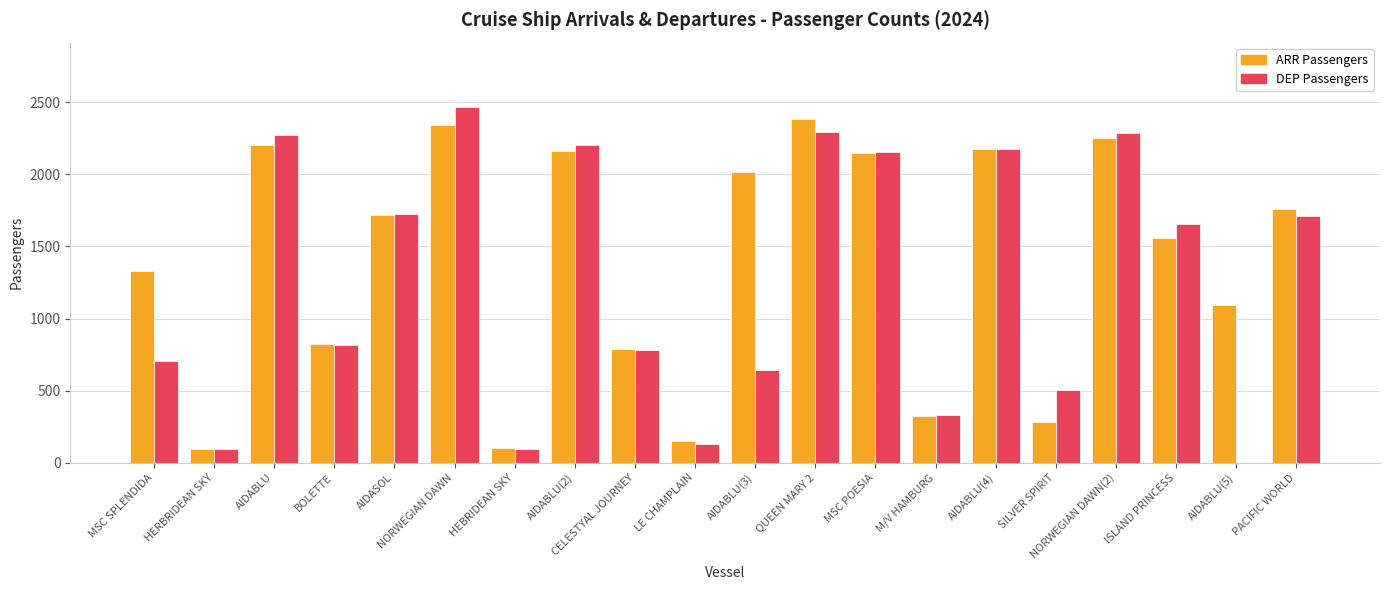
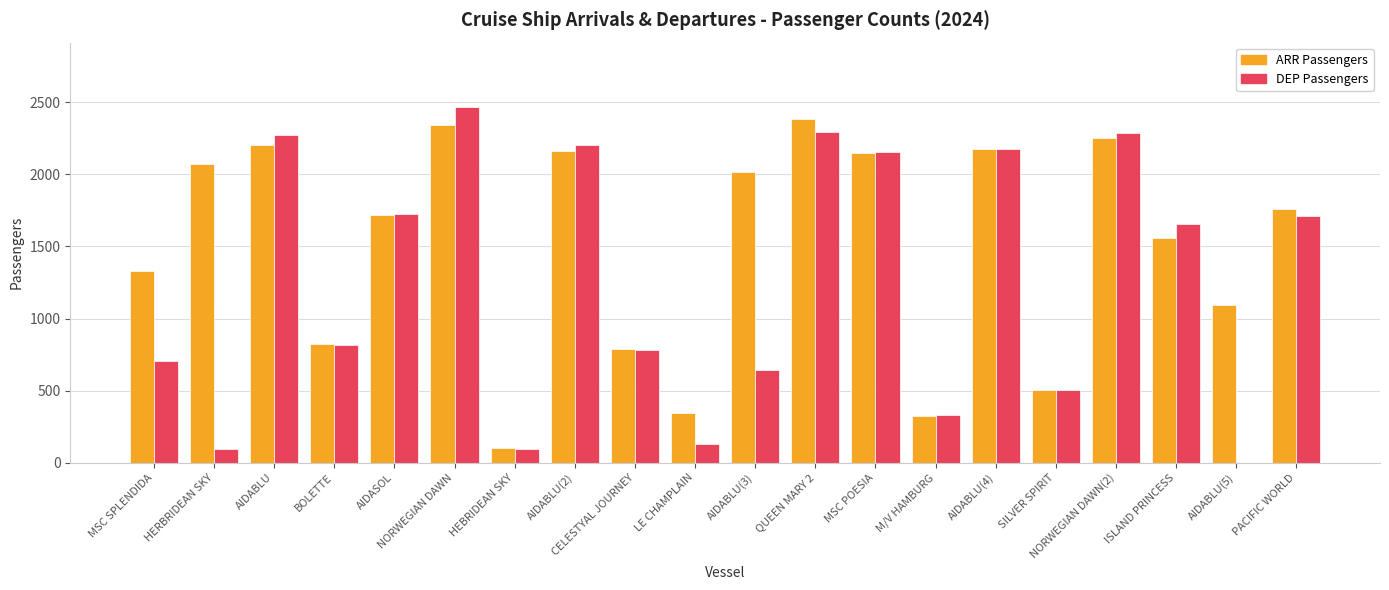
  {
    "ARR Passengers": {
      "MSC SPLENDIDA": 1330,
-     "HERBRIDEAN SKY": 100,
+     "HERBRIDEAN SKY": 2070,
      "AIDABLU": 2210,
      "BOLETTE": 820,
      "AIDASOL": 1720,
      "NORWEGIAN DAWN": 2340,
      "HEBRIDEAN SKY": 100,
      "AIDABLU(2)": 2170,
      "CELESTYAL JOURNEY": 790,
-     "LE CHAMPLAIN": 150,
+     "LE CHAMPLAIN": 350,
      "AIDABLU(3)": 2020,
      "QUEEN MARY 2": 2390,
      "MSC POESIA": 2150,
      "M/V HAMBURG": 320,
      "AIDABLU(4)": 2170,
-     "SILVER SPIRIT": 280,
+     "SILVER SPIRIT": 500,
      "NORWEGIAN DAWN(2)": 2250,
      "ISLAND PRINCESS": 1560,
      "AIDABLU(5)": 1090,
      "PACIFIC WORLD": 1760
    },
    "DEP Passengers": {
      "MSC SPLENDIDA": 710,
      "HERBRIDEAN SKY": 100,
      "AIDABLU": 2270,
      "BOLETTE": 820,
      "AIDASOL": 1730,
      "NORWEGIAN DAWN": 2470,
      "HEBRIDEAN SKY": 100,
      "AIDABLU(2)": 2200,
      "CELESTYAL JOURNEY": 790,
      "LE CHAMPLAIN": 130,
      "AIDABLU(3)": 650,
      "QUEEN MARY 2": 2300,
      "MSC POESIA": 2150,
      "M/V HAMBURG": 330,
      "AIDABLU(4)": 2180,
      "SILVER SPIRIT": 500,
      "NORWEGIAN DAWN(2)": 2290,
      "ISLAND PRINCESS": 1660,
      "AIDABLU(5)": 0,
      "PACIFIC WORLD": 1710
    }
  }
